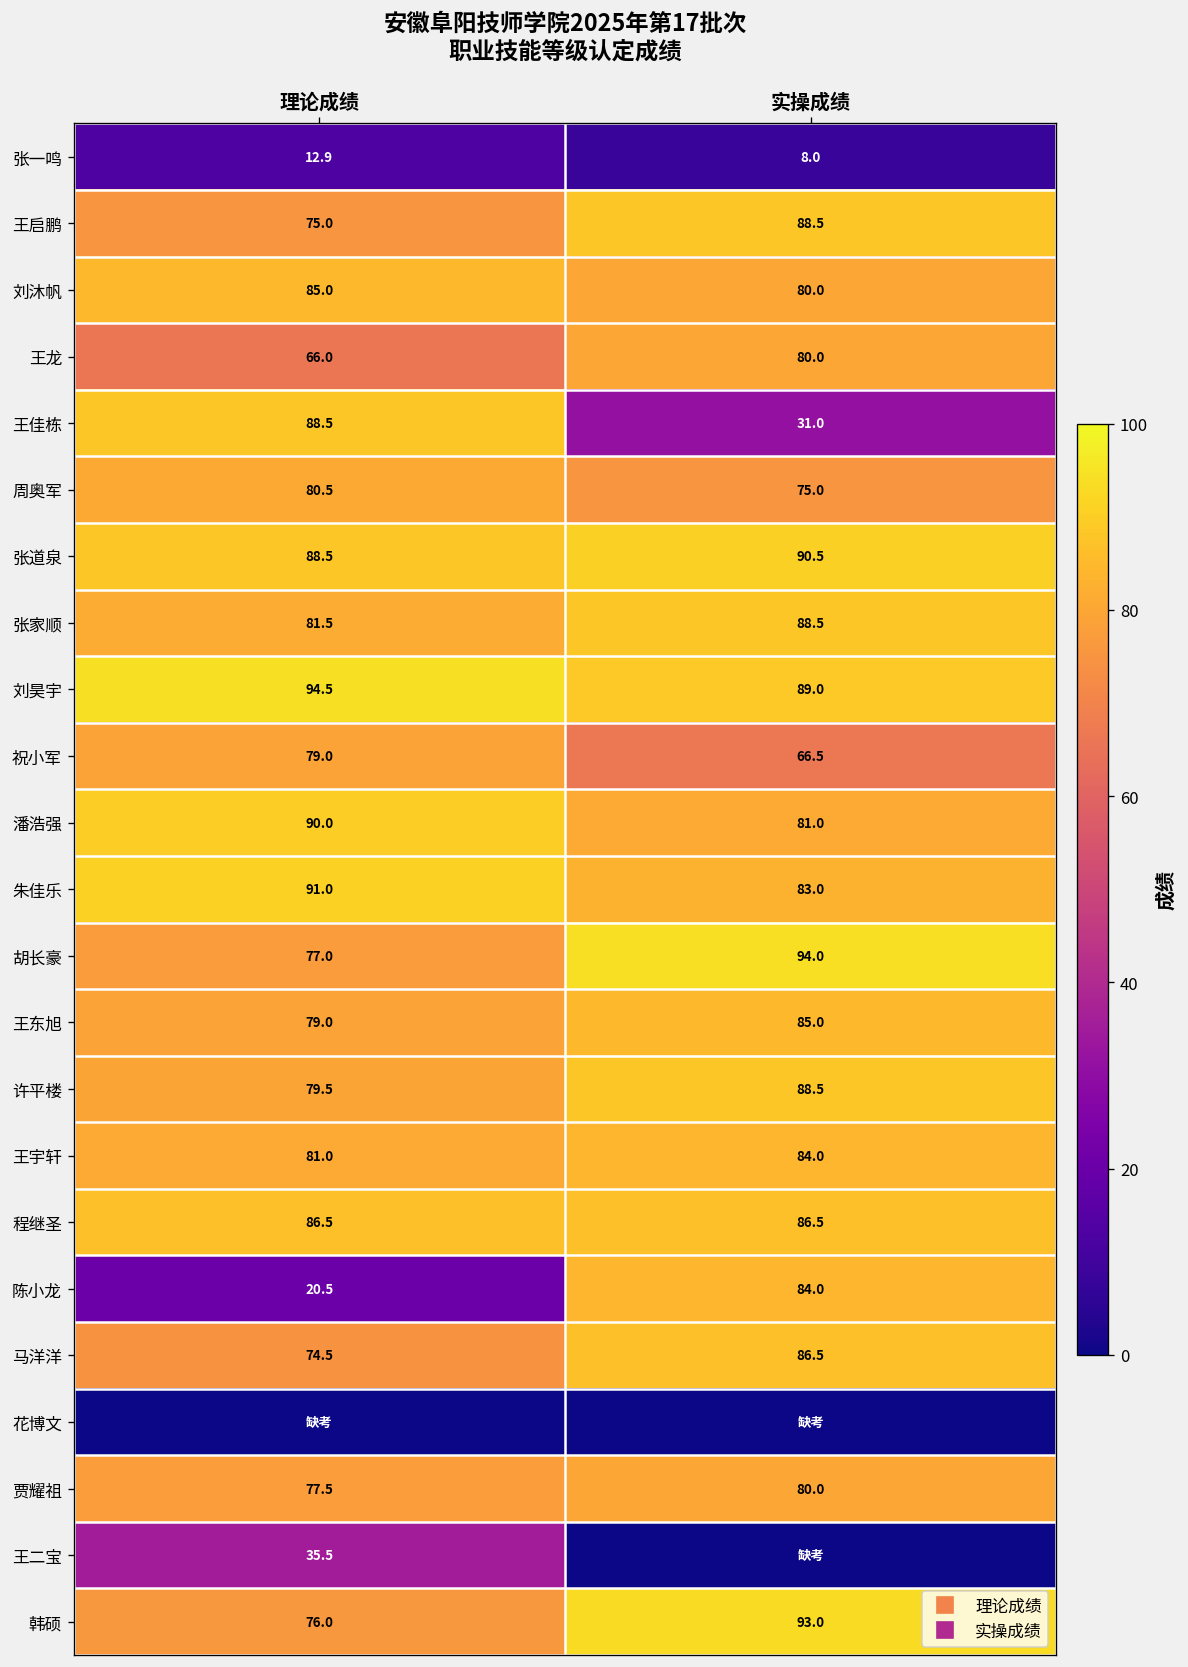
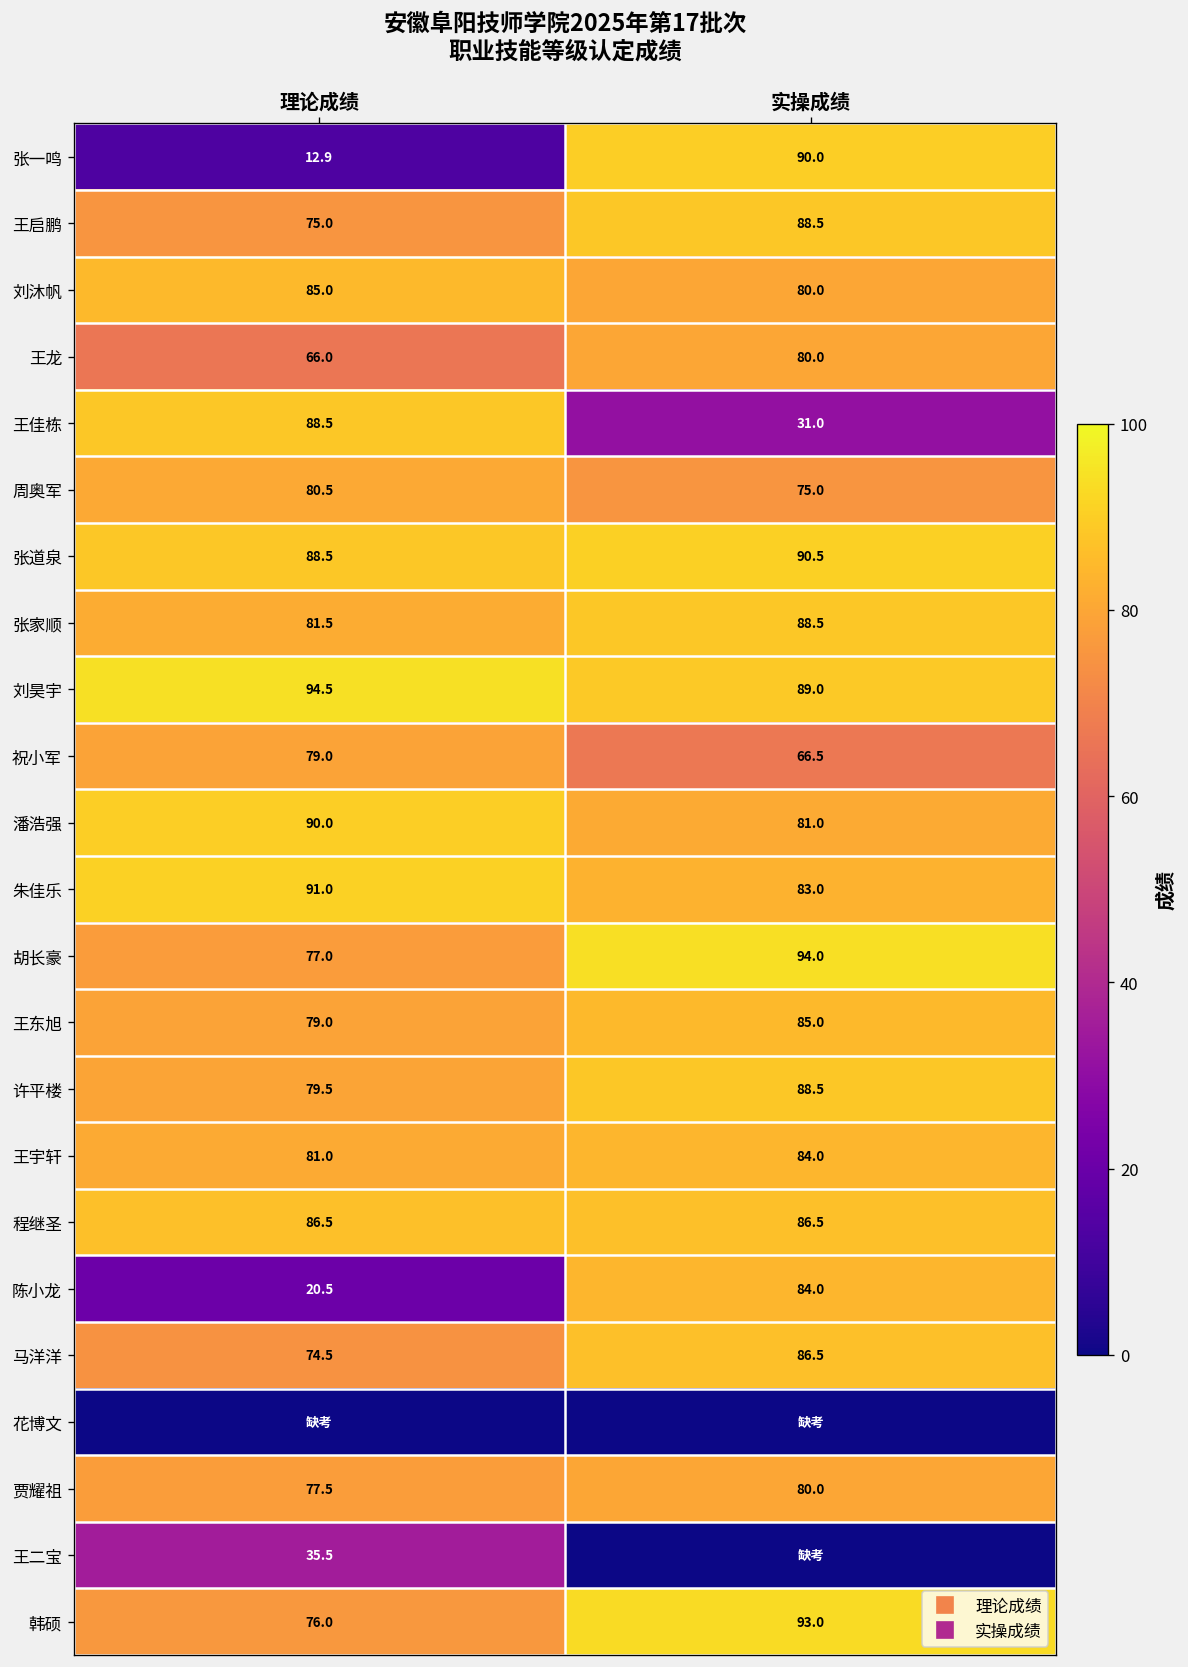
  {
    "张一鸣": {
      "理论成绩": 12.9,
-     "实操成绩": 8.0
+     "实操成绩": 90.0
    },
    "王启鹏": {
      "理论成绩": 75.0,
      "实操成绩": 88.5
    },
    "刘沐帆": {
      "理论成绩": 85.0,
      "实操成绩": 80.0
    },
    "王龙": {
      "理论成绩": 66.0,
      "实操成绩": 80.0
    },
    "王佳栋": {
      "理论成绩": 88.5,
      "实操成绩": 31.0
    },
    "周奥军": {
      "理论成绩": 80.5,
      "实操成绩": 75.0
    },
    "张道泉": {
      "理论成绩": 88.5,
      "实操成绩": 90.5
    },
    "张家顺": {
      "理论成绩": 81.5,
      "实操成绩": 88.5
    },
    "刘昊宇": {
      "理论成绩": 94.5,
      "实操成绩": 89.0
    },
    "祝小军": {
      "理论成绩": 79.0,
      "实操成绩": 66.5
    },
    "潘浩强": {
      "理论成绩": 90.0,
      "实操成绩": 81.0
    },
    "朱佳乐": {
      "理论成绩": 91.0,
      "实操成绩": 83.0
    },
    "胡长豪": {
      "理论成绩": 77.0,
      "实操成绩": 94.0
    },
    "王东旭": {
      "理论成绩": 79.0,
      "实操成绩": 85.0
    },
    "许平楼": {
      "理论成绩": 79.5,
      "实操成绩": 88.5
    },
    "王宇轩": {
      "理论成绩": 81.0,
      "实操成绩": 84.0
    },
    "程继圣": {
      "理论成绩": 86.5,
      "实操成绩": 86.5
    },
    "陈小龙": {
      "理论成绩": 20.5,
      "实操成绩": 84.0
    },
    "马洋洋": {
      "理论成绩": 74.5,
      "实操成绩": 86.5
    },
    "贾耀祖": {
      "理论成绩": 77.5,
      "实操成绩": 80.0
    },
    "王二宝": {
      "理论成绩": 35.5
    },
    "韩硕": {
      "理论成绩": 76.0,
      "实操成绩": 93.0
    }
  }
